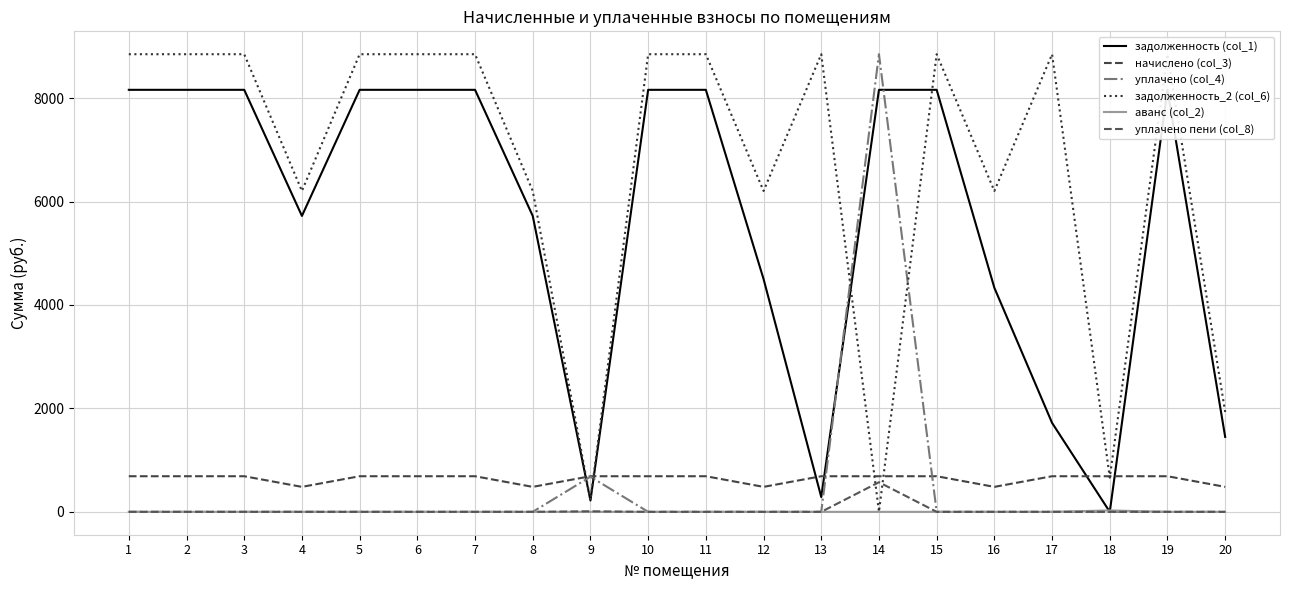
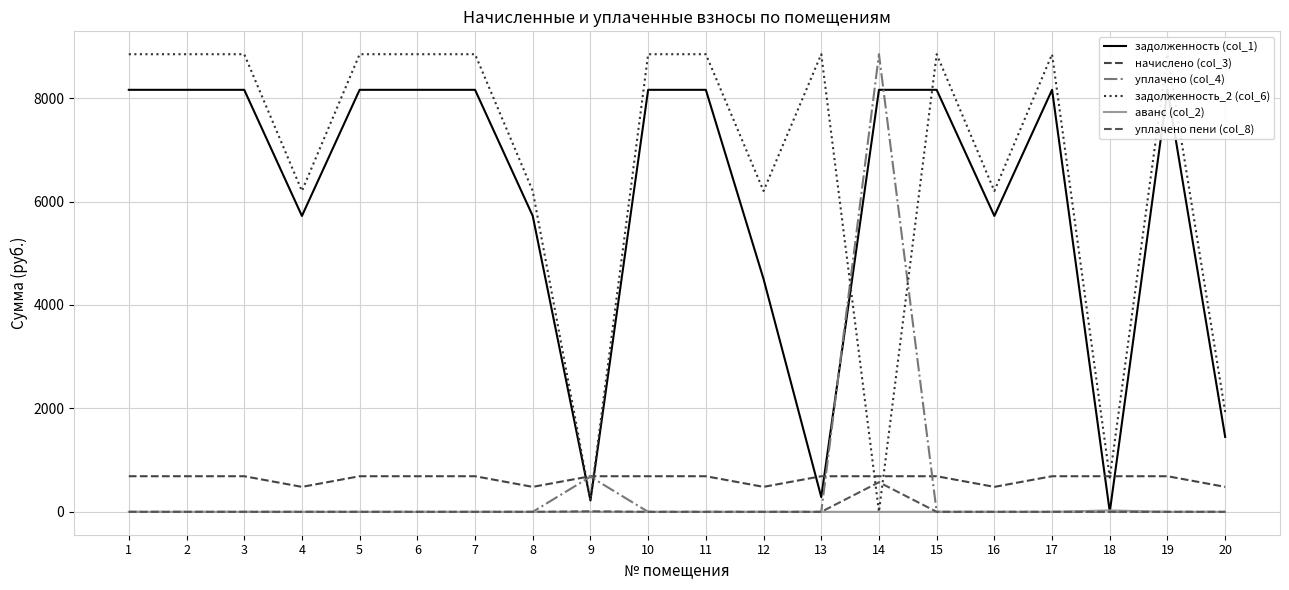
  {
    "задолженность (col_1)": {
      "1": 8200,
      "2": 8200,
      "3": 8200,
      "4": 5700,
      "5": 8200,
      "6": 8200,
      "7": 8200,
      "8": 5700,
      "10": 8200,
      "11": 8200,
      "12": 4500,
      "13": 300,
      "14": 8200,
      "15": 8200,
-     "16": 4300,
-     "17": 1700,
+     "16": 5700,
+     "17": 8200,
      "20": 1400
    }
  }
